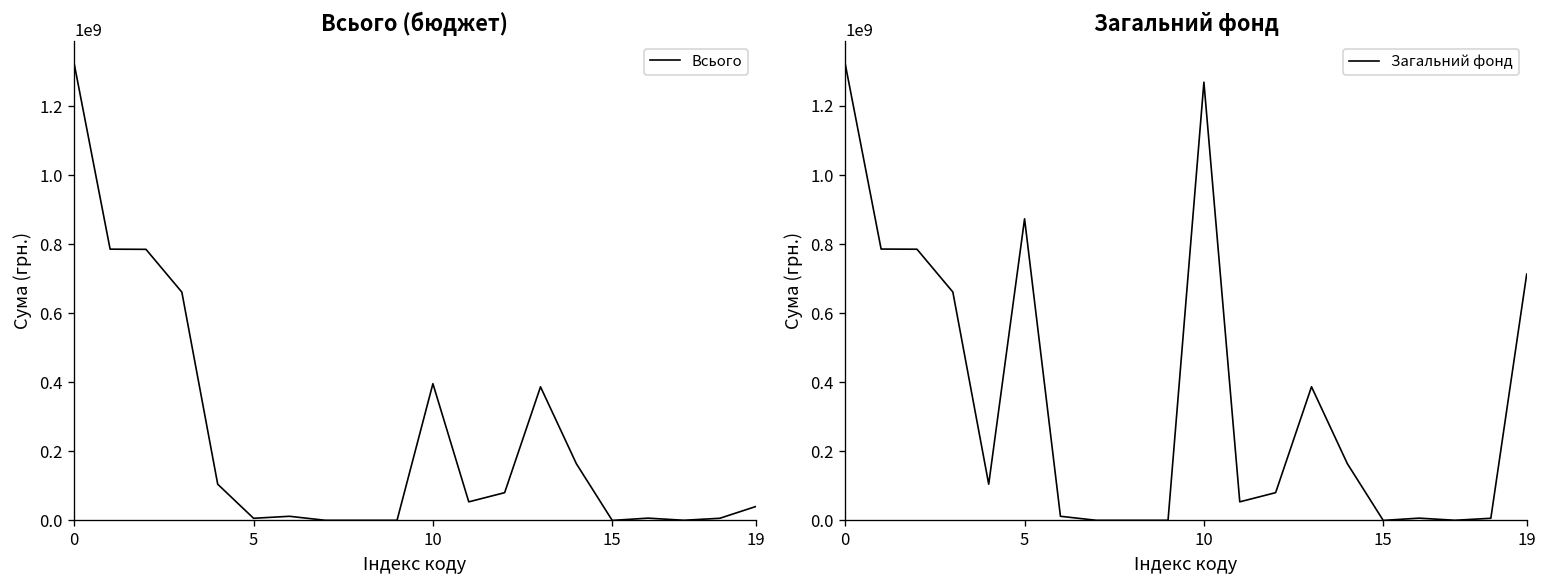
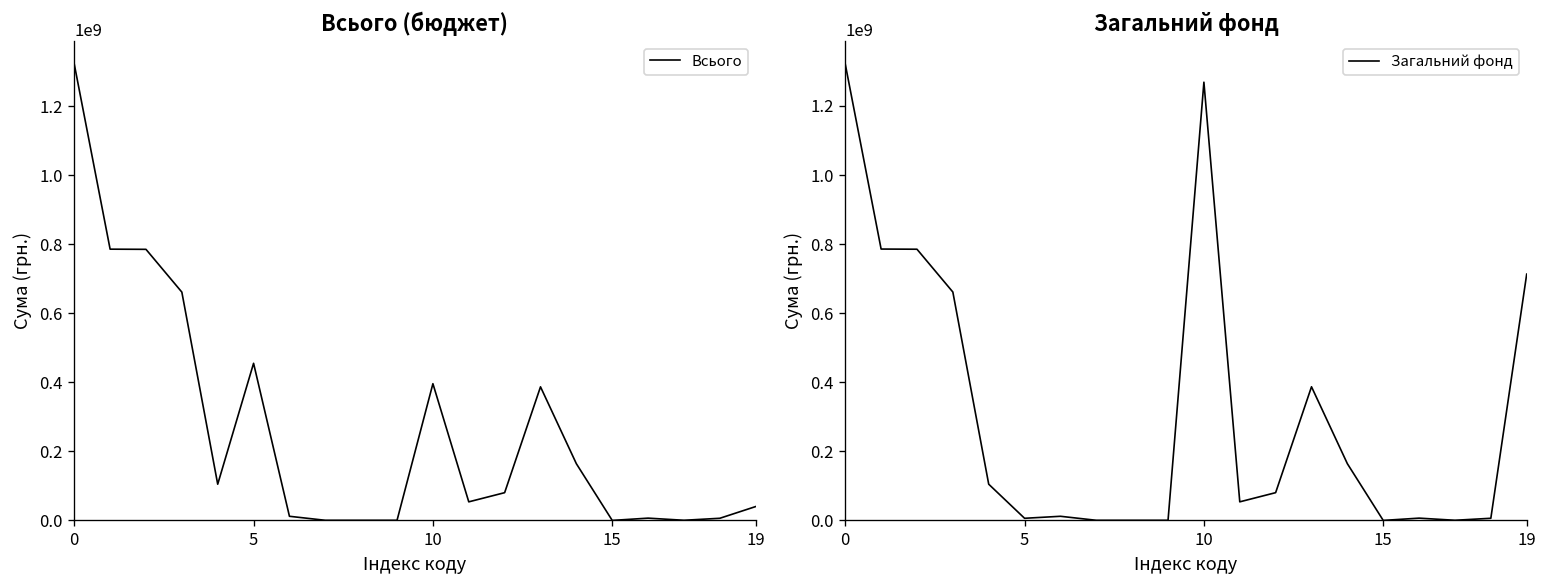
  {
    "Всього (бюджет)": {
      "0": 1320000000,
-     "5": 10000000,
+     "5": 460000000,
      "10": 400000000,
      "15": 0,
      "19": 40000000
    },
    "Загальний фонд": {
      "0": 1320000000,
-     "5": 870000000,
+     "5": 10000000,
      "10": 1270000000,
      "15": 0,
      "19": 710000000
    }
  }
